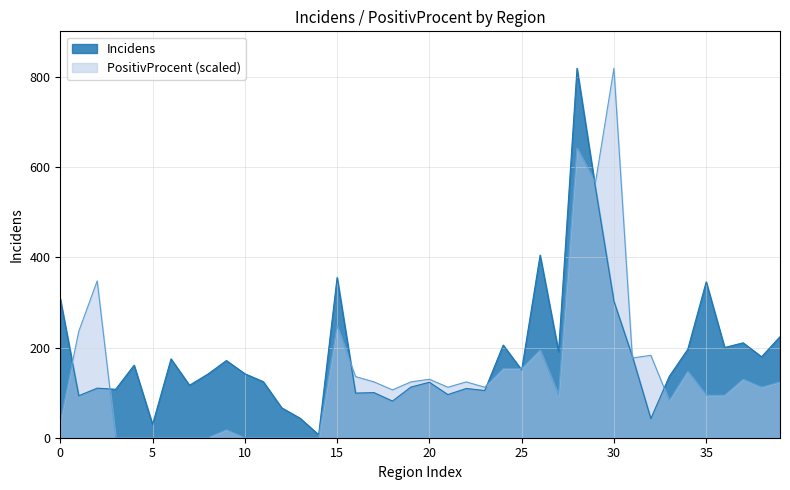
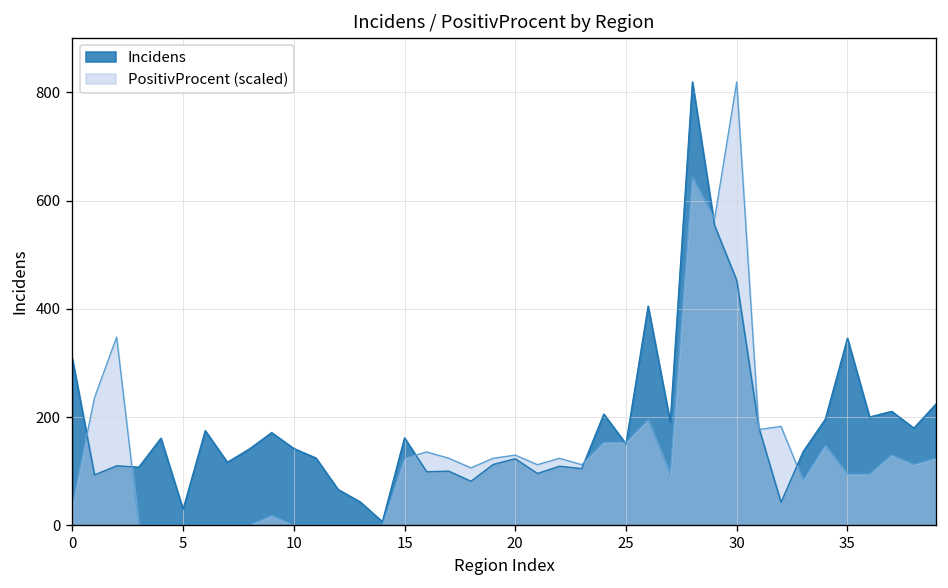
  {
    "Incidens": {
      "0": 310,
      "5": 30,
      "10": 140,
-     "15": 360,
+     "15": 160,
      "20": 120,
-     "30": 300,
+     "30": 450,
      "35": 350
    },
    "PositivProcent (scaled)": {
      "0": 40,
      "5": 0,
      "10": 0,
-     "15": 250,
+     "15": 120,
      "20": 130,
      "30": 820,
      "35": 90
    }
  }
